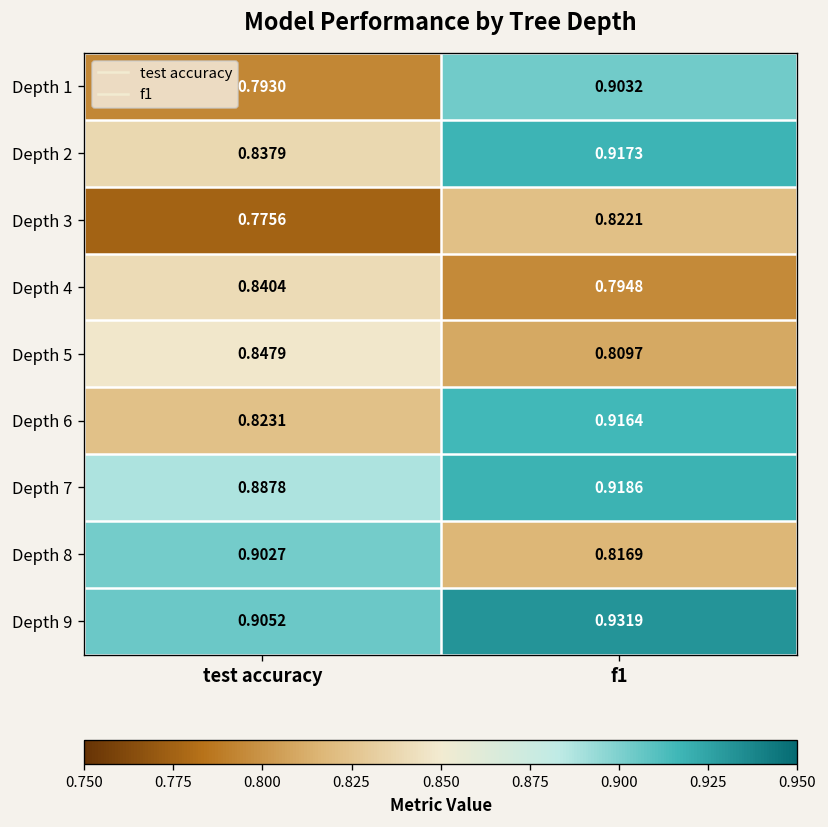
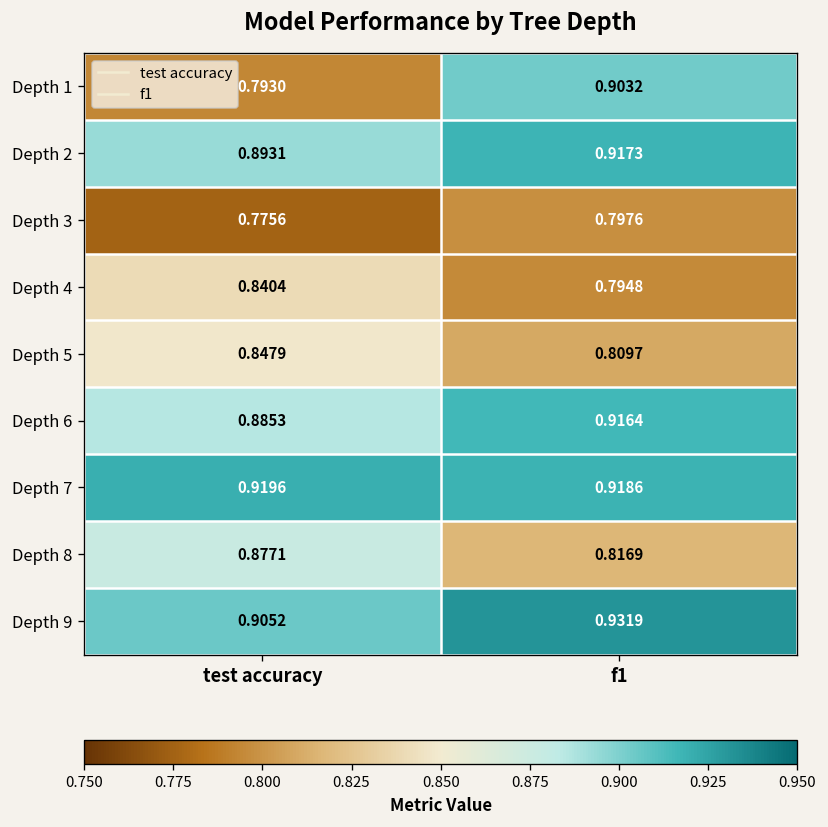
  {
    "Depth 1": {
      "test accuracy": 0.7930,
      "f1": 0.9032
    },
    "Depth 2": {
-     "test accuracy": 0.8379,
+     "test accuracy": 0.8931,
      "f1": 0.9173
    },
    "Depth 3": {
      "test accuracy": 0.7756,
-     "f1": 0.8221
+     "f1": 0.7976
    },
    "Depth 4": {
      "test accuracy": 0.8404,
      "f1": 0.7948
    },
    "Depth 5": {
      "test accuracy": 0.8479,
      "f1": 0.8097
    },
    "Depth 6": {
-     "test accuracy": 0.8231,
+     "test accuracy": 0.8853,
      "f1": 0.9164
    },
    "Depth 7": {
-     "test accuracy": 0.8878,
+     "test accuracy": 0.9196,
      "f1": 0.9186
    },
    "Depth 8": {
-     "test accuracy": 0.9027,
+     "test accuracy": 0.8771,
      "f1": 0.8169
    },
    "Depth 9": {
      "test accuracy": 0.9052,
      "f1": 0.9319
    }
  }
